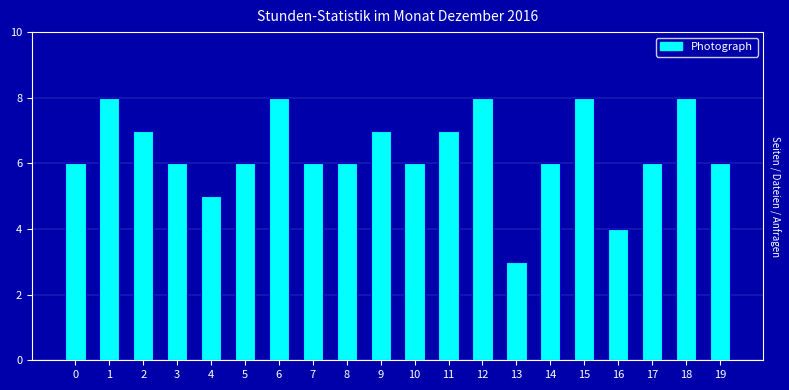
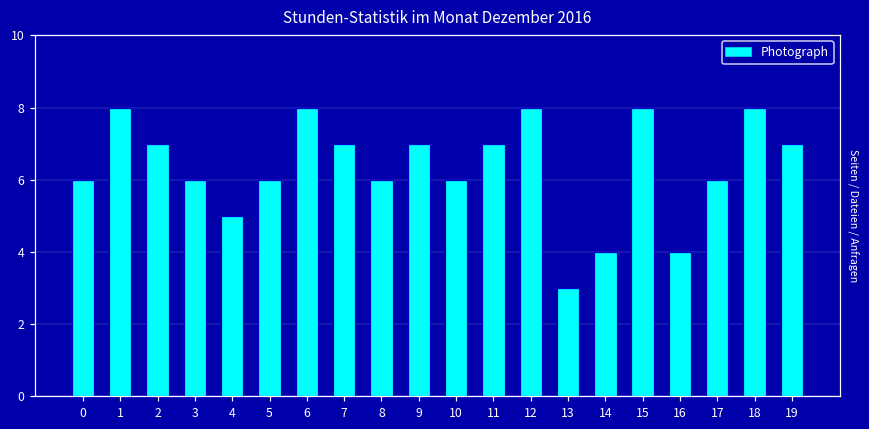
  {
    "0": 6,
    "1": 8,
    "2": 7,
    "3": 6,
    "4": 5,
    "5": 6,
    "6": 8,
-   "7": 6,
+   "7": 7,
    "8": 6,
    "9": 7,
    "10": 6,
    "11": 7,
    "12": 8,
    "13": 3,
-   "14": 6,
+   "14": 4,
    "15": 8,
    "16": 4,
    "17": 6,
    "18": 8,
-   "19": 6
+   "19": 7
  }
